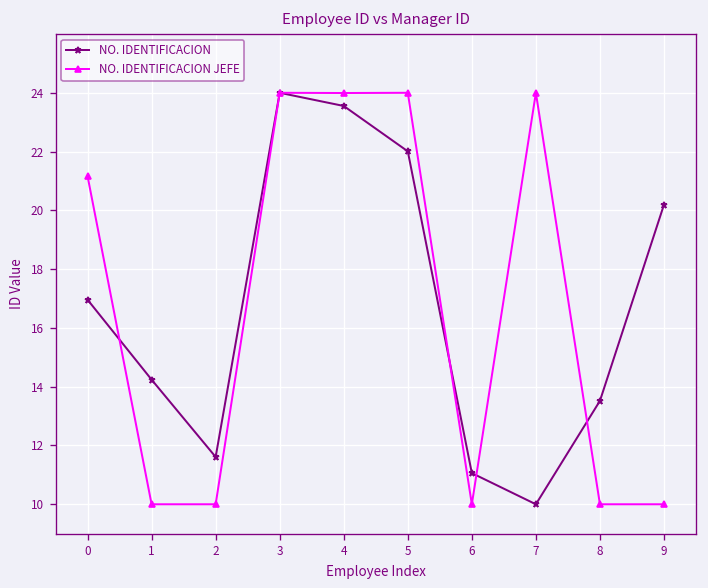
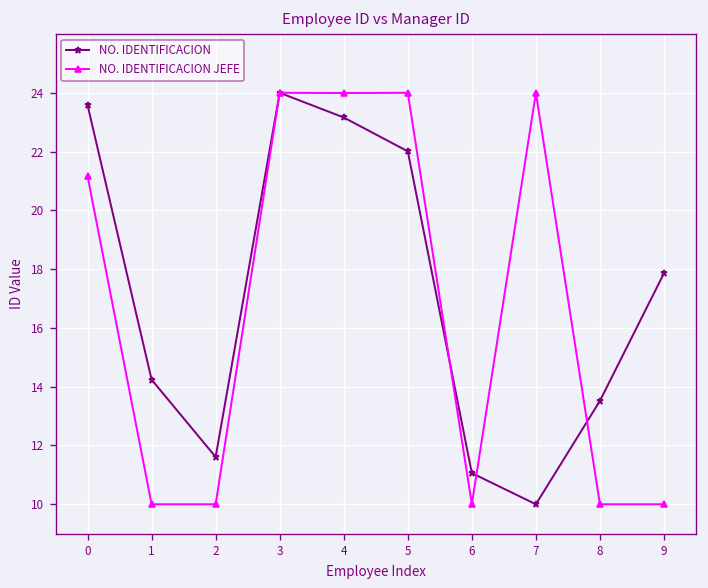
  {
    "NO. IDENTIFICACION": {
-     "0": 17.0,
+     "0": 23.6,
      "1": 14.2,
      "2": 11.6,
-     "4": 23.6,
+     "4": 23.2,
      "5": 22.0,
      "6": 11.1,
      "7": 10.0,
      "8": 13.5,
-     "9": 20.2
+     "9": 17.9
    },
    "NO. IDENTIFICACION JEFE": {
      "0": 21.2,
      "1": 10.0,
      "2": 10.0,
      "4": 24.0,
      "5": 24.0,
      "6": 10.0,
      "7": 24.0,
      "8": 10.0,
      "9": 10.0
    }
  }
